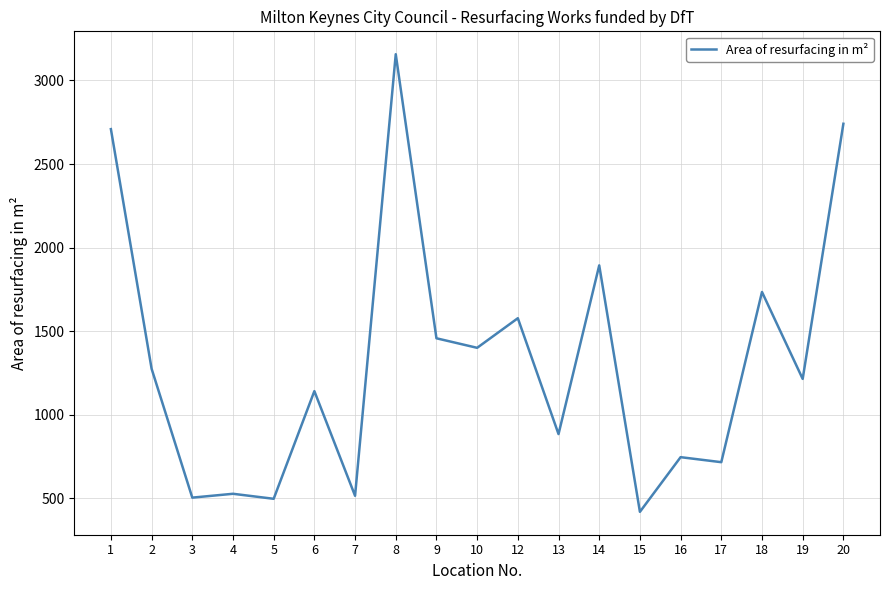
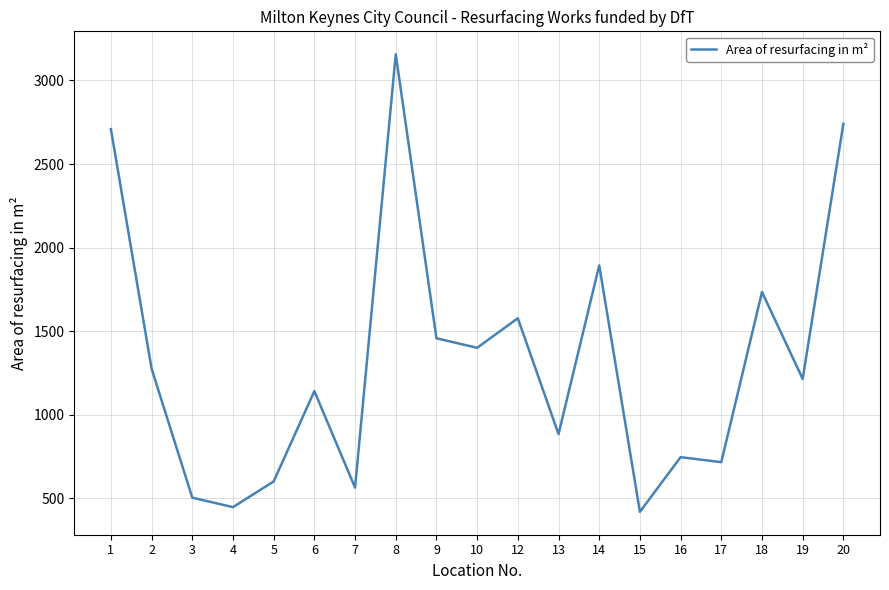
  {
    "1": 2710,
    "2": 1280,
    "3": 510,
-   "4": 530,
-   "5": 500,
+   "4": 450,
+   "5": 600,
    "6": 1140,
-   "7": 520,
+   "7": 570,
    "8": 3160,
    "9": 1460,
    "10": 1400,
    "12": 1580,
    "13": 890,
    "14": 1890,
    "15": 420,
    "16": 750,
    "17": 720,
    "18": 1740,
    "19": 1220,
    "20": 2740
  }
